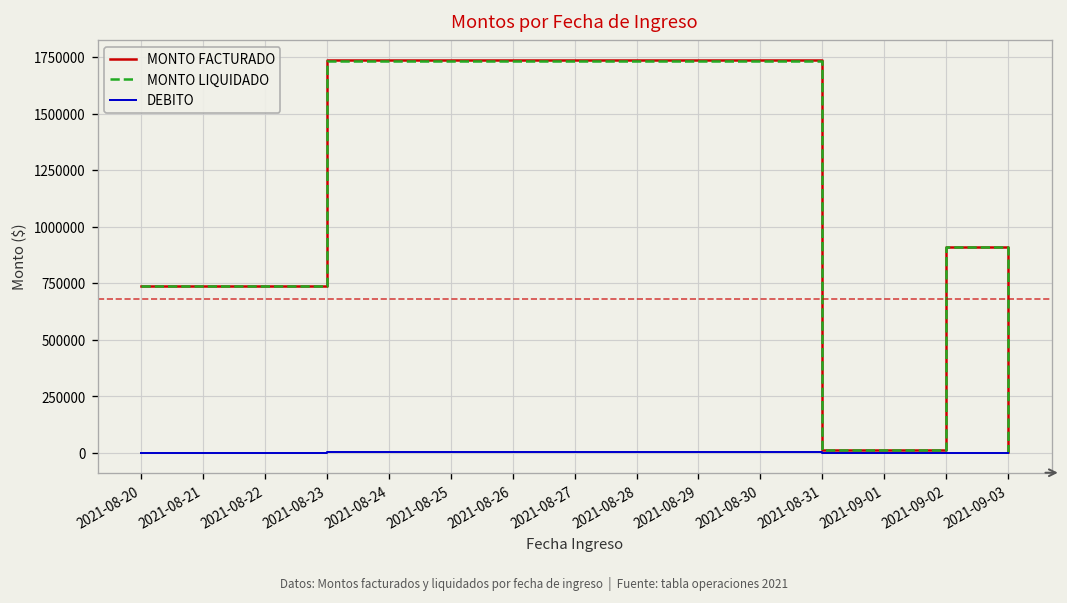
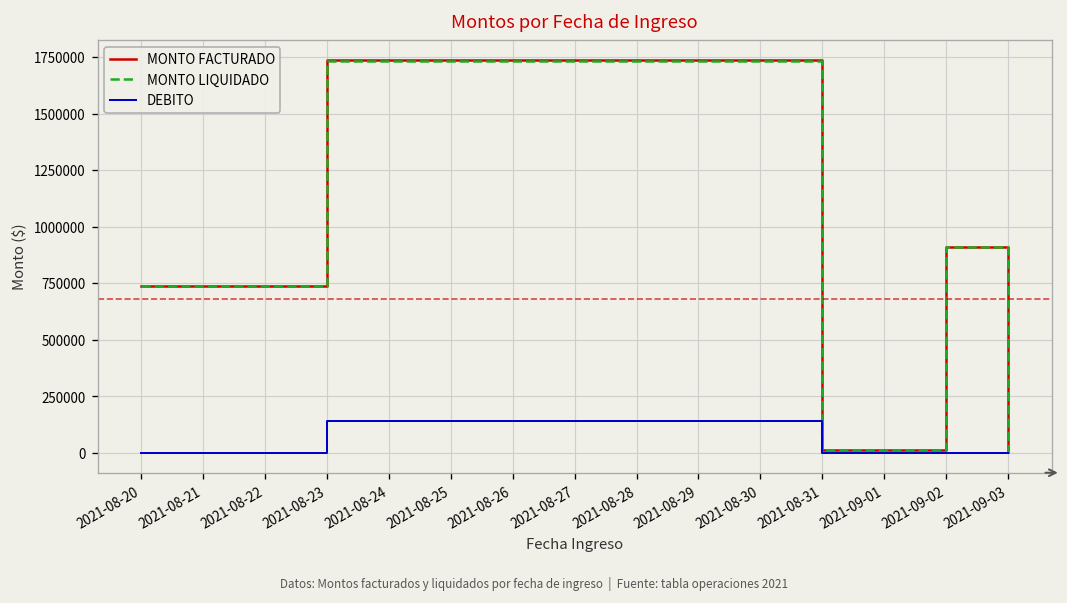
  {
    "DEBITO": {
      "2021-08-20": 0,
-     "2021-08-23": 10000,
+     "2021-08-23": 140000,
      "2021-09-02": 0
    }
  }
